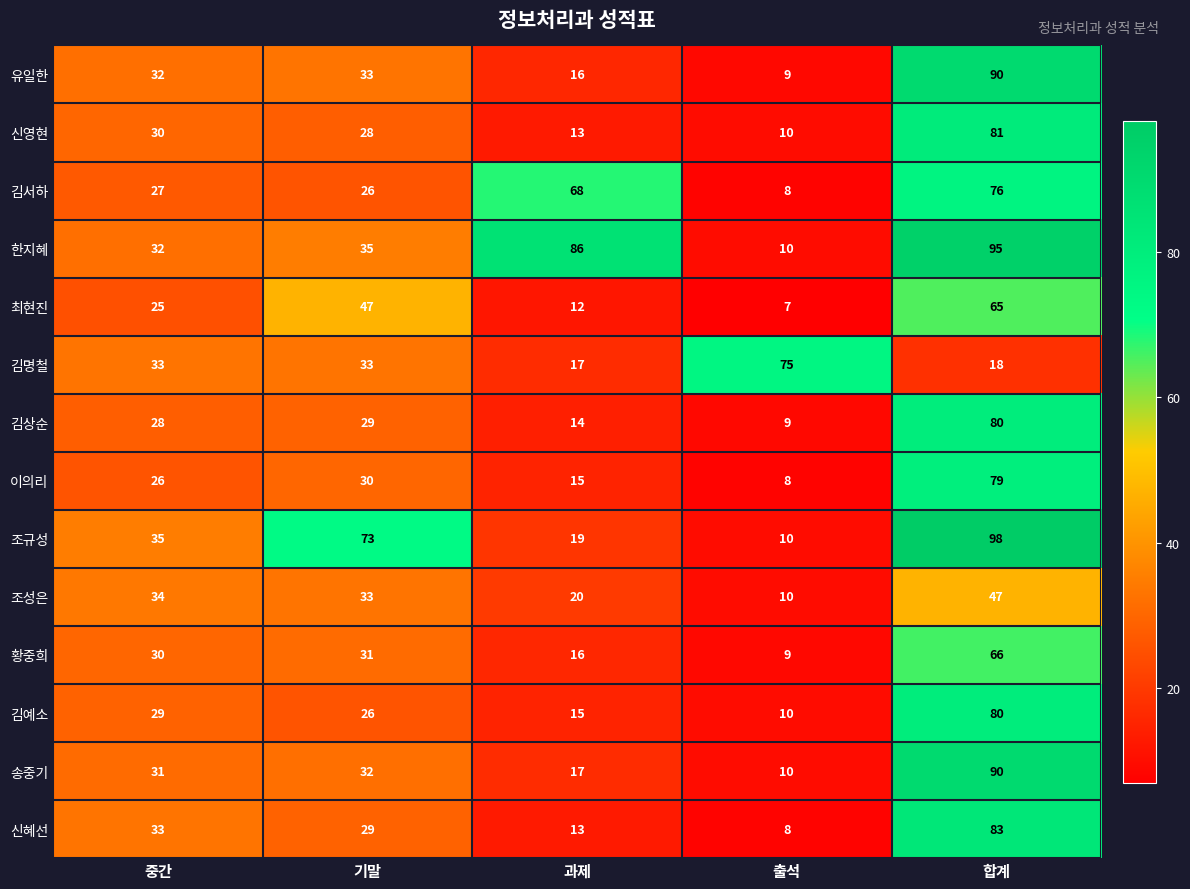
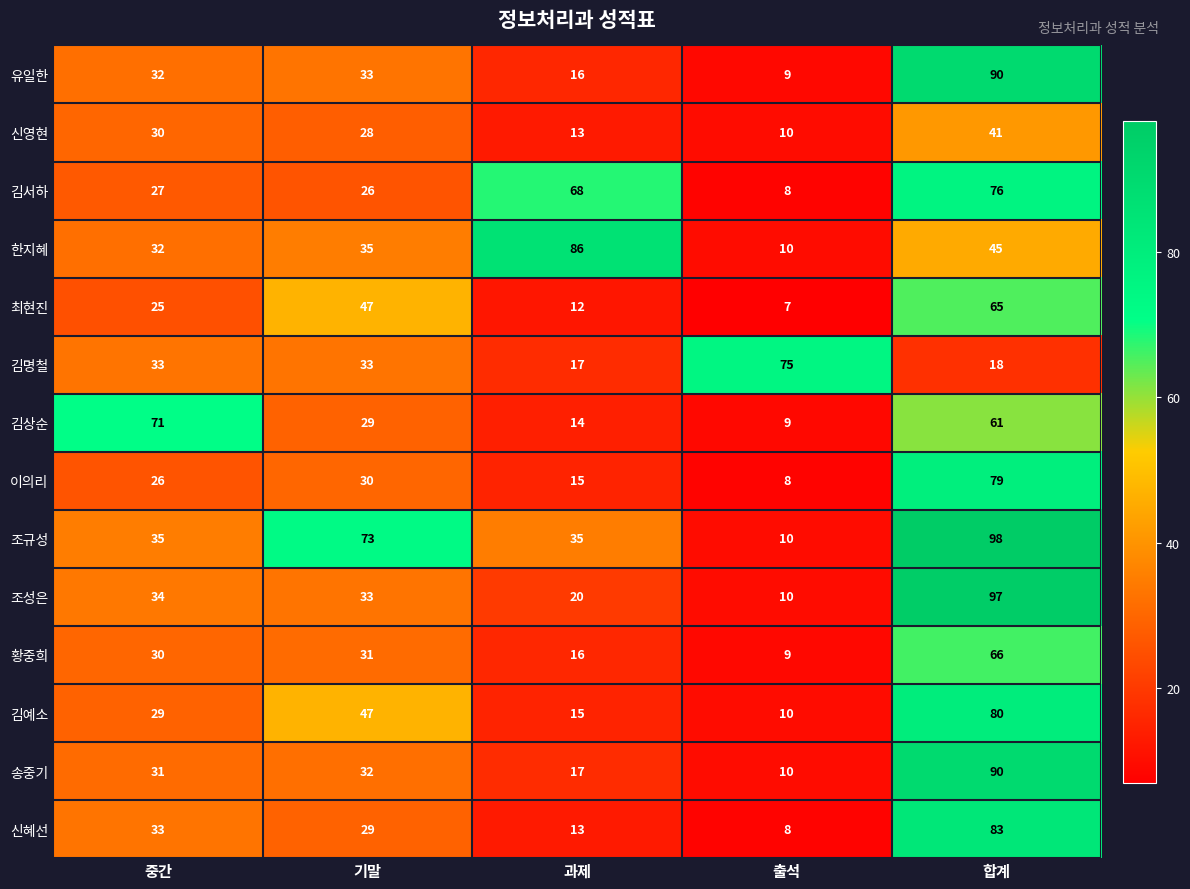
  {
    "유일한": {
      "중간": 32,
      "기말": 33,
      "과제": 16,
      "출석": 9,
      "합계": 90
    },
    "신영현": {
      "중간": 30,
      "기말": 28,
      "과제": 13,
      "출석": 10,
-     "합계": 81
+     "합계": 41
    },
    "김서하": {
      "중간": 27,
      "기말": 26,
      "과제": 68,
      "출석": 8,
      "합계": 76
    },
    "한지혜": {
      "중간": 32,
      "기말": 35,
      "과제": 86,
      "출석": 10,
-     "합계": 95
+     "합계": 45
    },
    "최현진": {
      "중간": 25,
      "기말": 47,
      "과제": 12,
      "출석": 7,
      "합계": 65
    },
    "김명철": {
      "중간": 33,
      "기말": 33,
      "과제": 17,
      "출석": 75,
      "합계": 18
    },
    "김상순": {
-     "중간": 28,
+     "중간": 71,
      "기말": 29,
      "과제": 14,
      "출석": 9,
-     "합계": 80
+     "합계": 61
    },
    "이의리": {
      "중간": 26,
      "기말": 30,
      "과제": 15,
      "출석": 8,
      "합계": 79
    },
    "조규성": {
      "중간": 35,
      "기말": 73,
-     "과제": 19,
+     "과제": 35,
      "출석": 10,
      "합계": 98
    },
    "조성은": {
      "중간": 34,
      "기말": 33,
      "과제": 20,
      "출석": 10,
-     "합계": 47
+     "합계": 97
    },
    "황중희": {
      "중간": 30,
      "기말": 31,
      "과제": 16,
      "출석": 9,
      "합계": 66
    },
    "김예소": {
      "중간": 29,
-     "기말": 26,
+     "기말": 47,
      "과제": 15,
      "출석": 10,
      "합계": 80
    },
    "송중기": {
      "중간": 31,
      "기말": 32,
      "과제": 17,
      "출석": 10,
      "합계": 90
    },
    "신혜선": {
      "중간": 33,
      "기말": 29,
      "과제": 13,
      "출석": 8,
      "합계": 83
    }
  }
